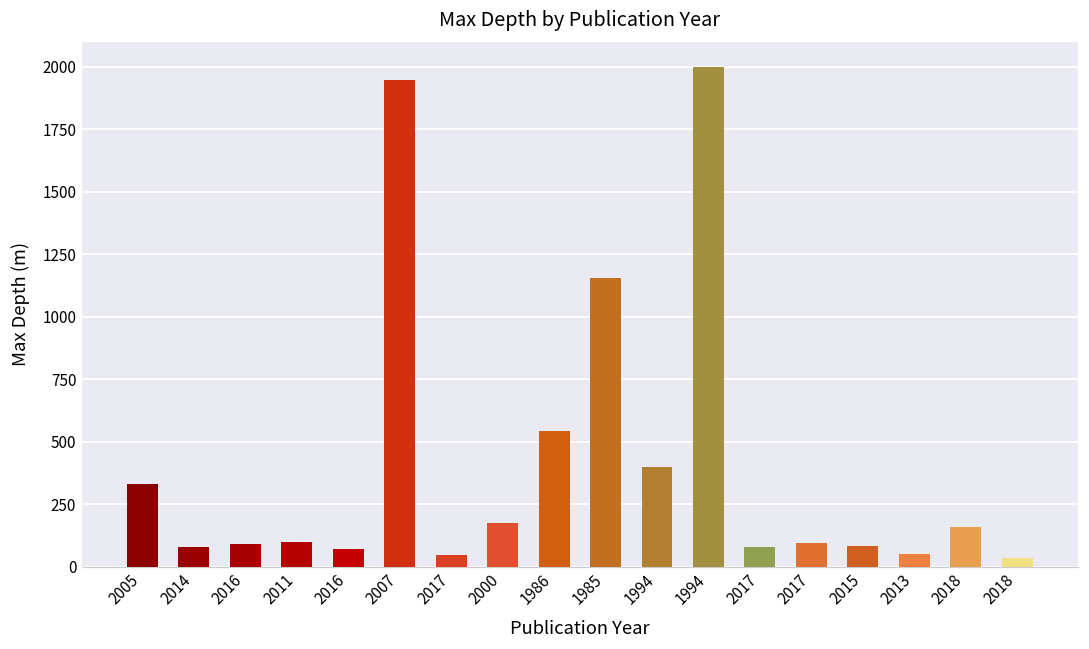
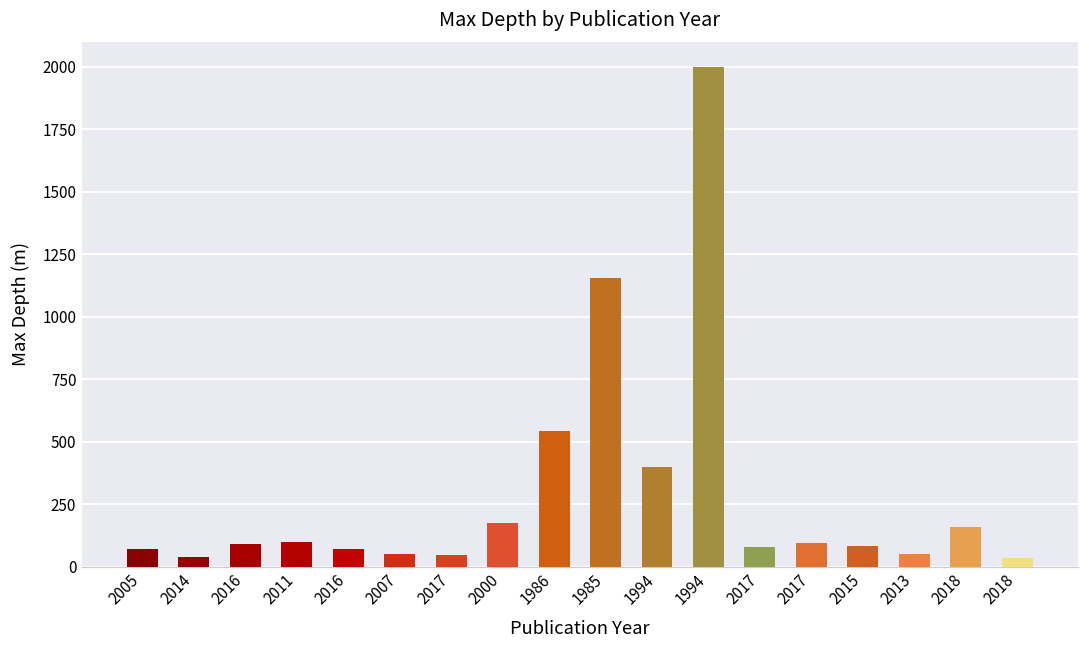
  {
-   "2005": 330,
-   "2014": 80,
+   "2005": 70,
+   "2014": 40,
    "2011": 100,
-   "2007": 1950,
+   "2007": 50,
    "2000": 170,
    "1986": 540,
    "1985": 1160,
    "2015": 80,
    "2013": 50
  }
